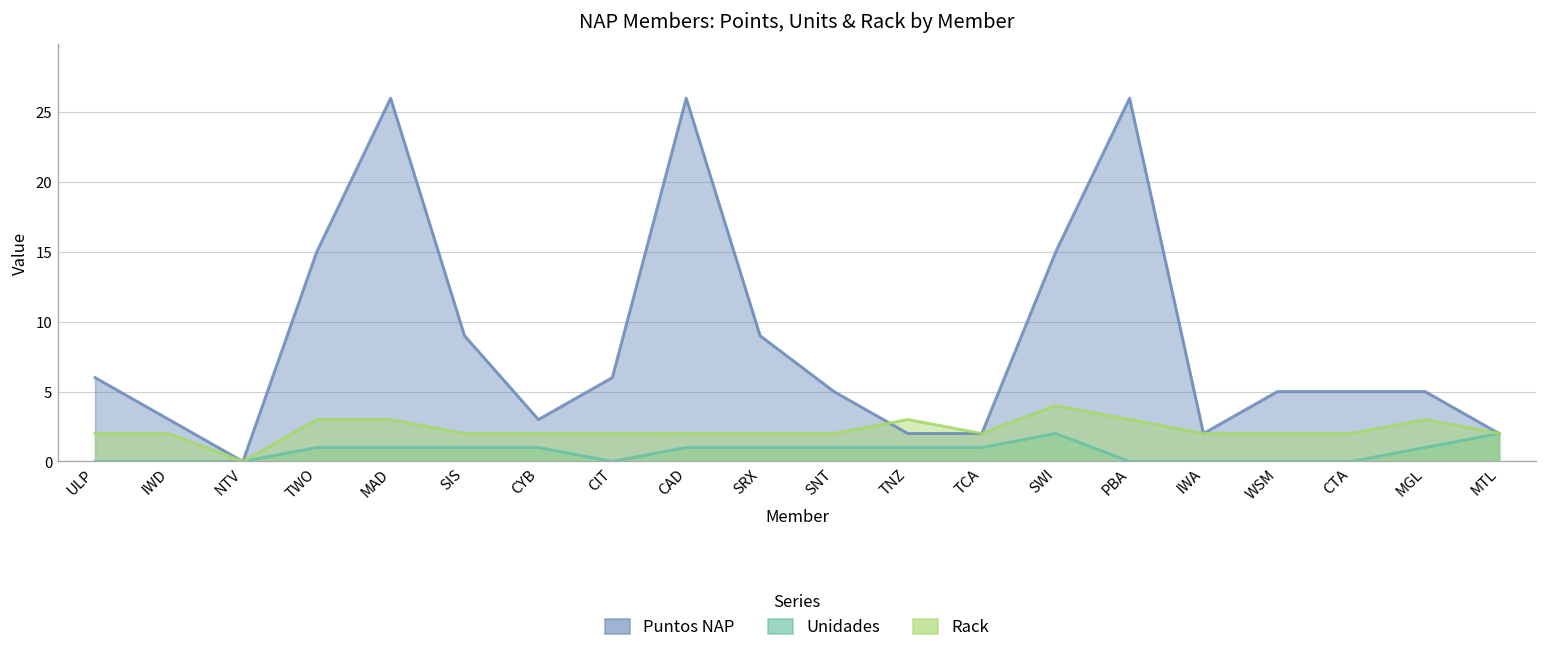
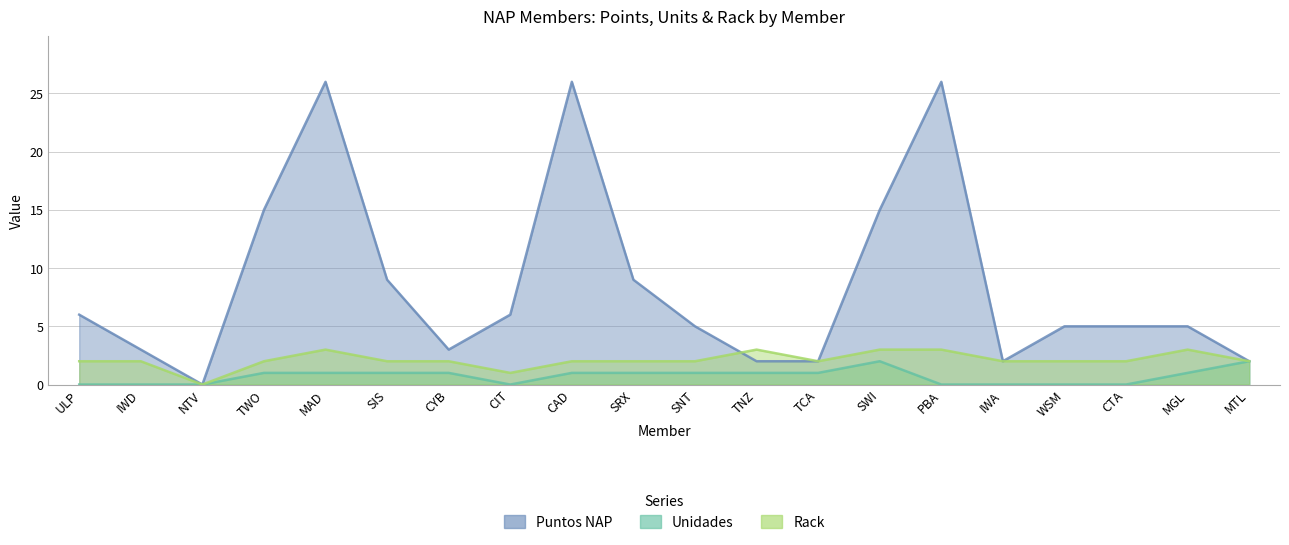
  {
    "Rack": {
      "ULP": 2,
      "IWD": 2,
-     "TWO": 3,
+     "TWO": 2,
      "MAD": 3,
      "SIS": 2,
      "CYB": 2,
-     "CIT": 2,
+     "CIT": 1,
      "CAD": 2,
      "SRX": 2,
      "SNT": 2,
      "TNZ": 3,
-     "SWI": 4,
+     "SWI": 3,
      "PBA": 3,
      "WSM": 2,
      "CTA": 2,
      "MGL": 3
    }
  }
